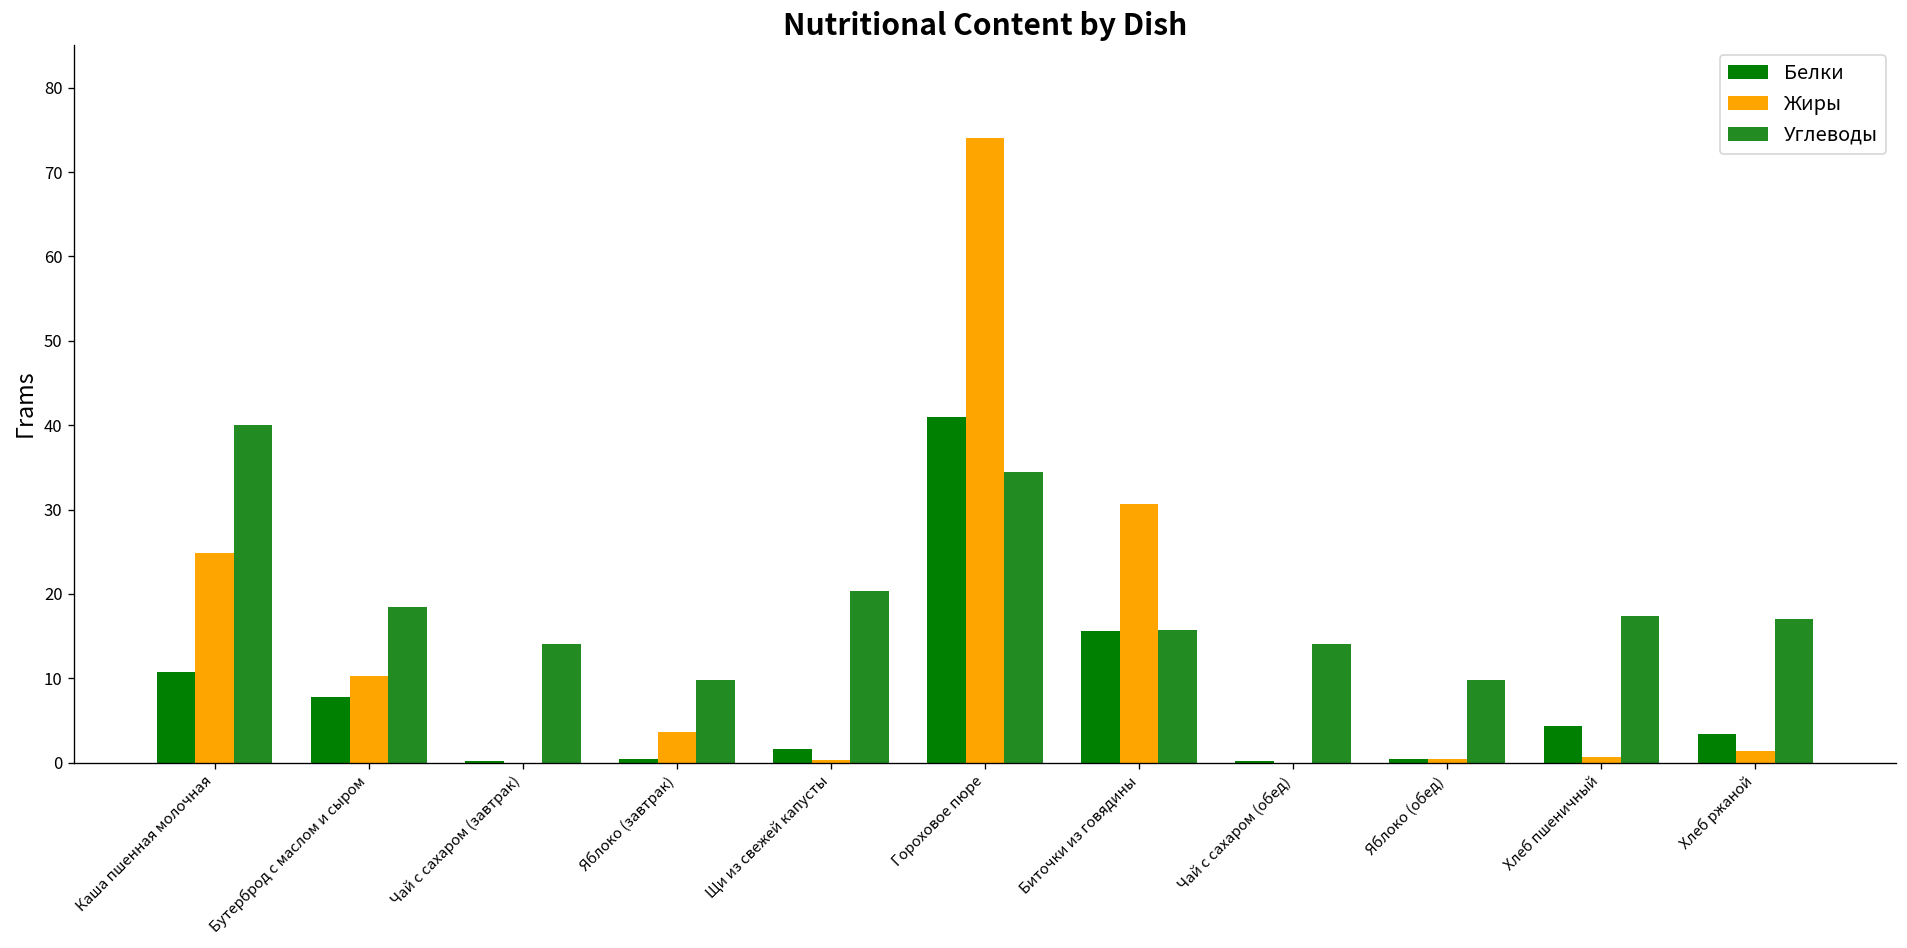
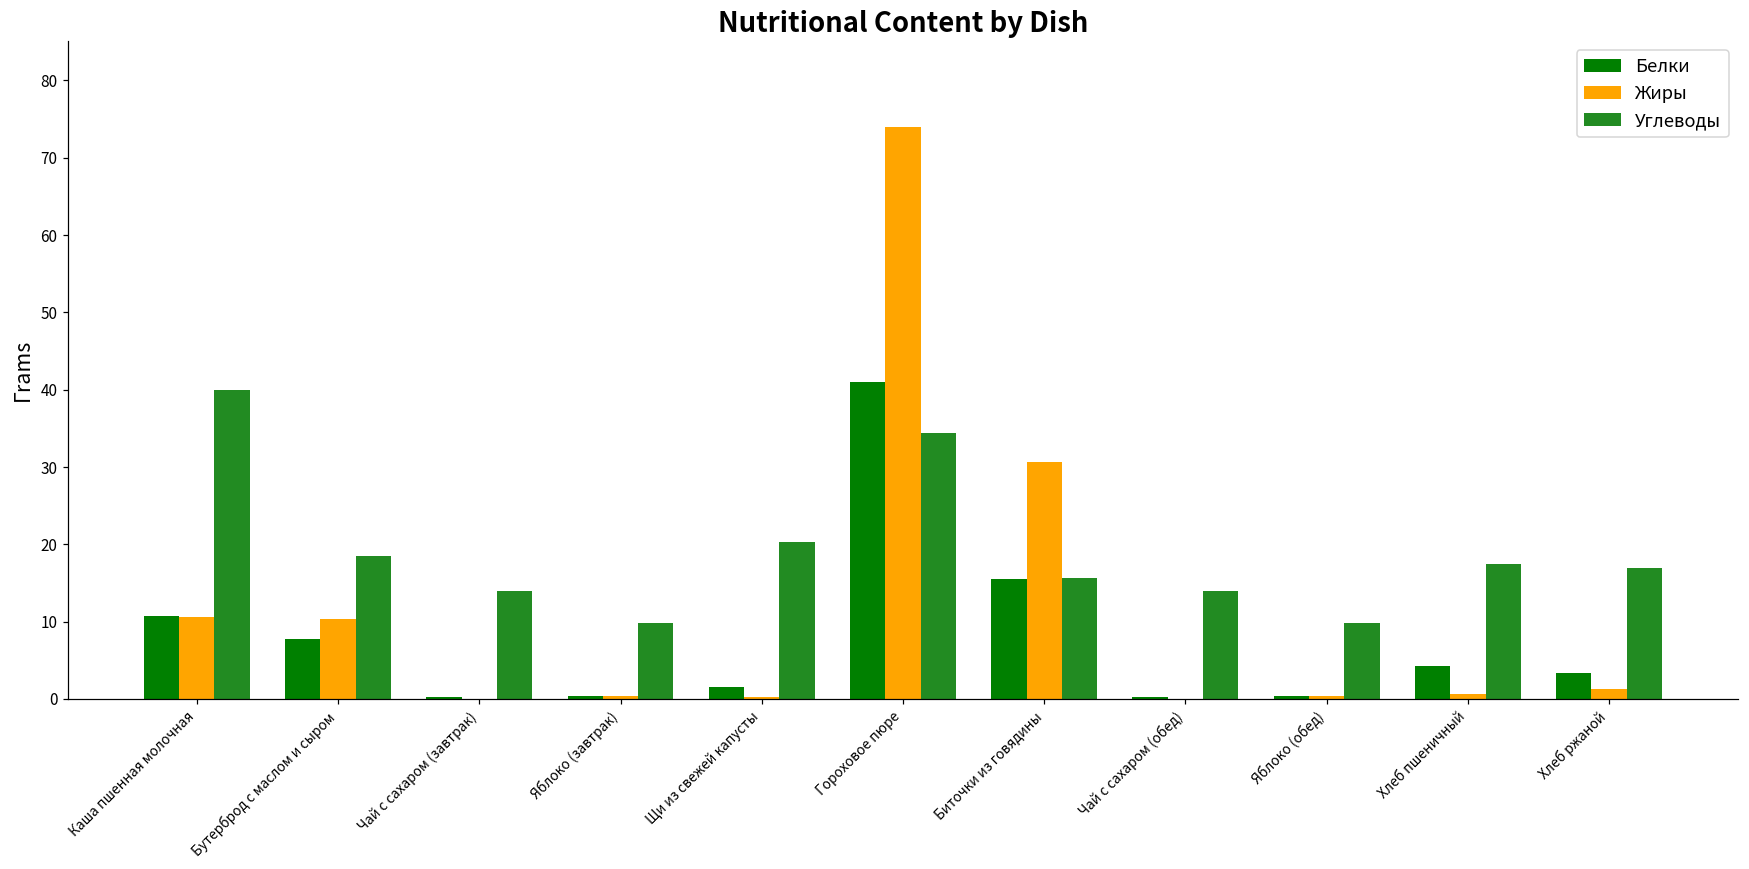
  {
    "Жиры": {
-     "Каша пшенная молочная": 25,
+     "Каша пшенная молочная": 11,
      "Бутерброд с маслом и сыром": 10,
      "Чай с сахаром (завтрак)": 0,
-     "Яблоко (завтрак)": 4,
+     "Яблоко (завтрак)": 0,
      "Гороховое пюре": 74,
      "Биточки из говядины": 31,
      "Чай с сахаром (обед)": 0,
      "Яблоко (обед)": 0,
      "Хлеб пшеничный": 1,
      "Хлеб ржаной": 1
    }
  }
